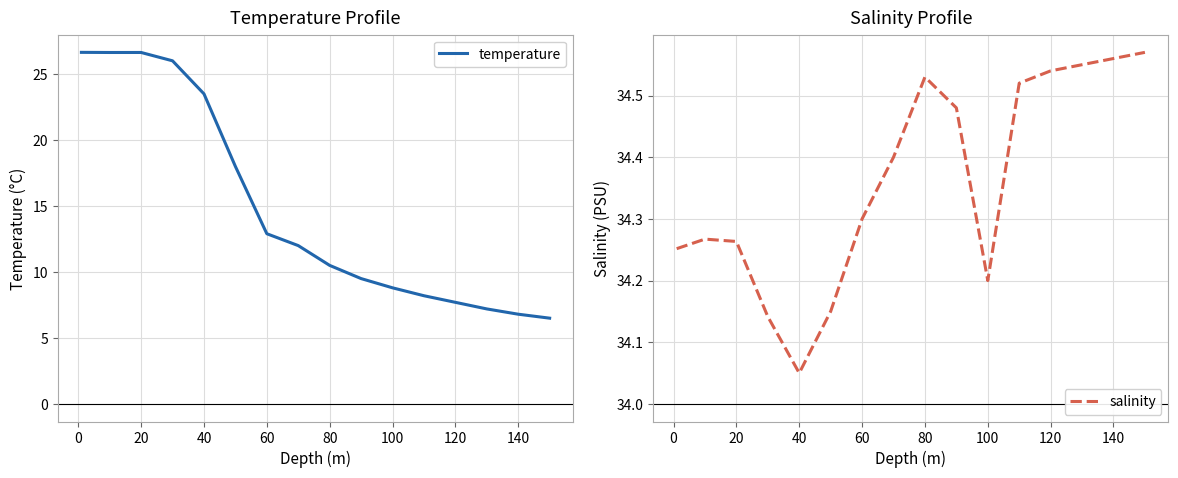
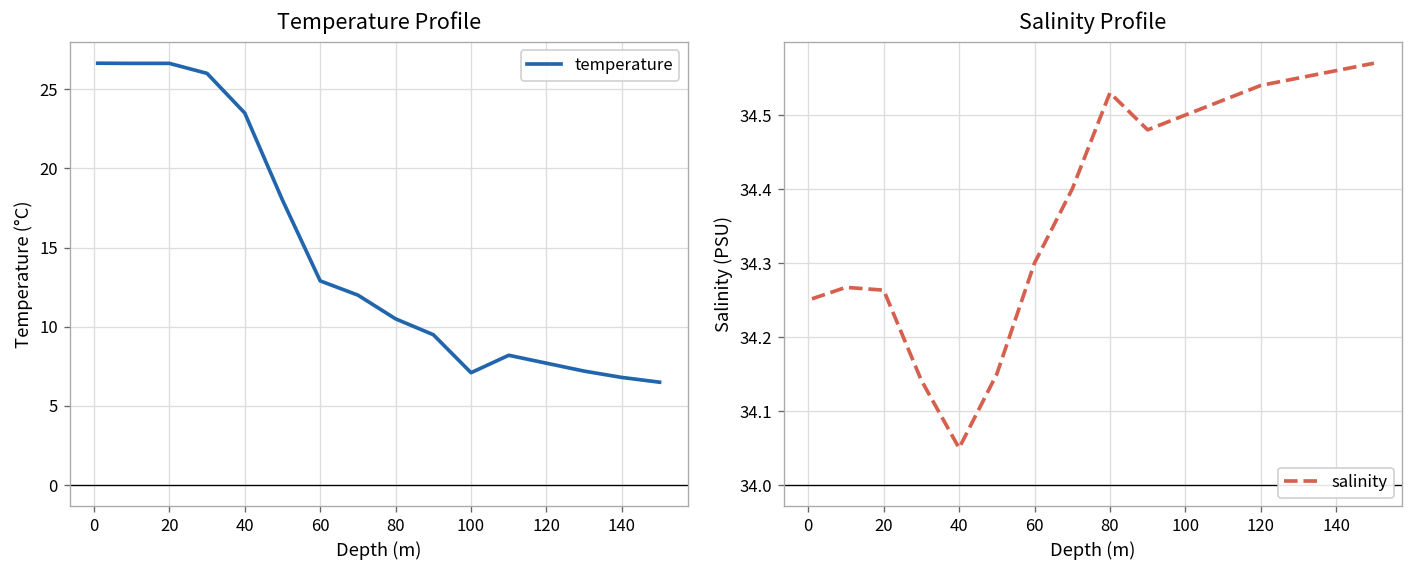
  {
    "Temperature Profile": {
      "20": 26.6,
      "40": 23.5,
      "60": 12.9,
      "80": 10.5,
-     "100": 8.8,
+     "100": 7.1,
      "120": 7.7,
      "140": 6.8
    },
    "Salinity Profile": {
      "20": 34.26,
      "40": 34.05,
      "60": 34.3,
      "80": 34.53,
-     "100": 34.2,
+     "100": 34.5,
      "120": 34.54,
      "140": 34.56
    }
  }
